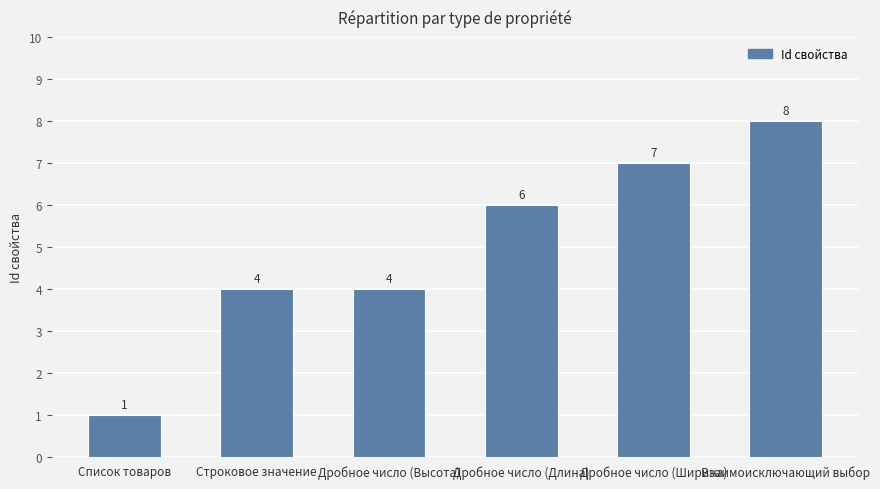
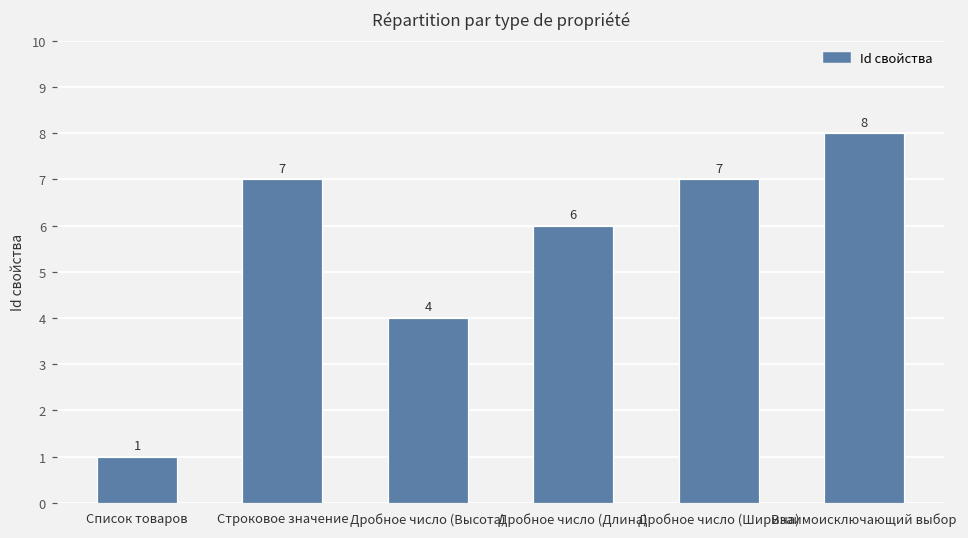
  {
    "Список товаров": 1,
-   "Строковое значение": 4,
+   "Строковое значение": 7,
    "Дробное число (Высота)": 4,
    "Дробное число (Длина)": 6
  }
